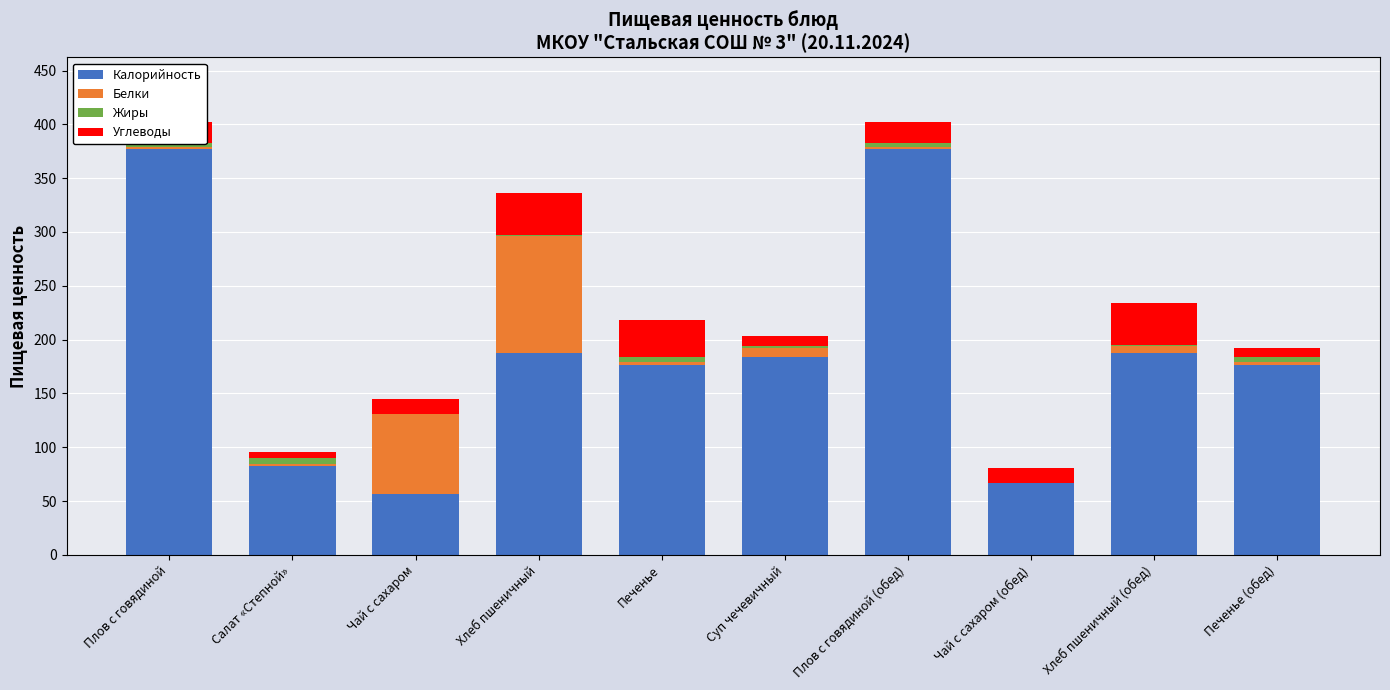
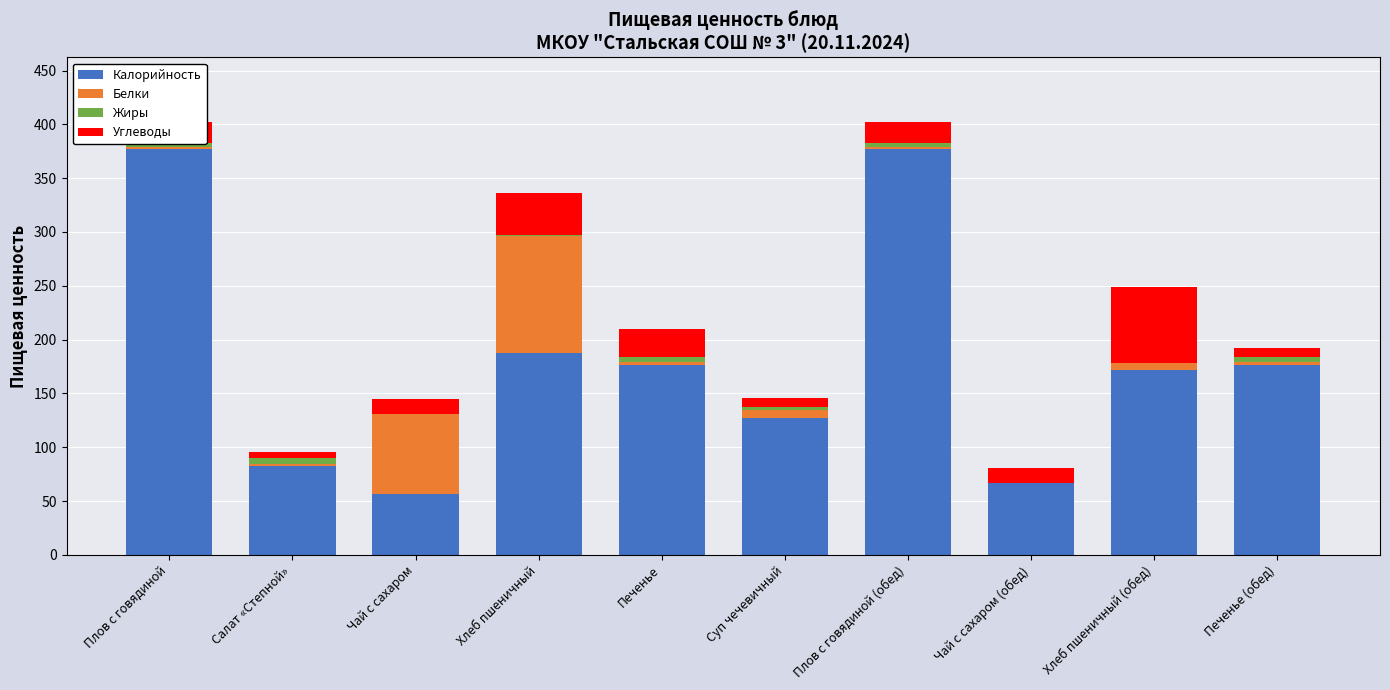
  {
    "Калорийность": {
      "Плов с говядиной": 377,
      "Салат «Степной»": 82,
      "Чай с сахаром": 57,
      "Хлеб пшеничный": 188,
      "Печенье": 176,
-     "Суп чечевичный": 184,
+     "Суп чечевичный": 127,
      "Плов с говядиной (обед)": 377,
      "Чай с сахаром (обед)": 67,
-     "Хлеб пшеничный (обед)": 188,
+     "Хлеб пшеничный (обед)": 172,
      "Печенье (обед)": 176
    },
    "Белки": {
      "Чай с сахаром": 74,
      "Хлеб пшеничный": 109,
      "Печенье": 3,
      "Суп чечевичный": 8,
      "Хлеб пшеничный (обед)": 6,
      "Печенье (обед)": 3
    },
    "Жиры": {
      "Салат «Степной»": 6,
      "Чай с сахаром": 0,
      "Печенье": 4,
      "Плов с говядиной (обед)": 4,
      "Чай с сахаром (обед)": 0,
      "Печенье (обед)": 4
    },
    "Углеводы": {
      "Салат «Степной»": 5,
      "Чай с сахаром": 14,
      "Хлеб пшеничный": 39,
-     "Печенье": 34,
+     "Печенье": 26,
      "Суп чечевичный": 9,
      "Плов с говядиной (обед)": 19,
      "Чай с сахаром (обед)": 14,
-     "Хлеб пшеничный (обед)": 39,
+     "Хлеб пшеничный (обед)": 70,
      "Печенье (обед)": 8
    }
  }
